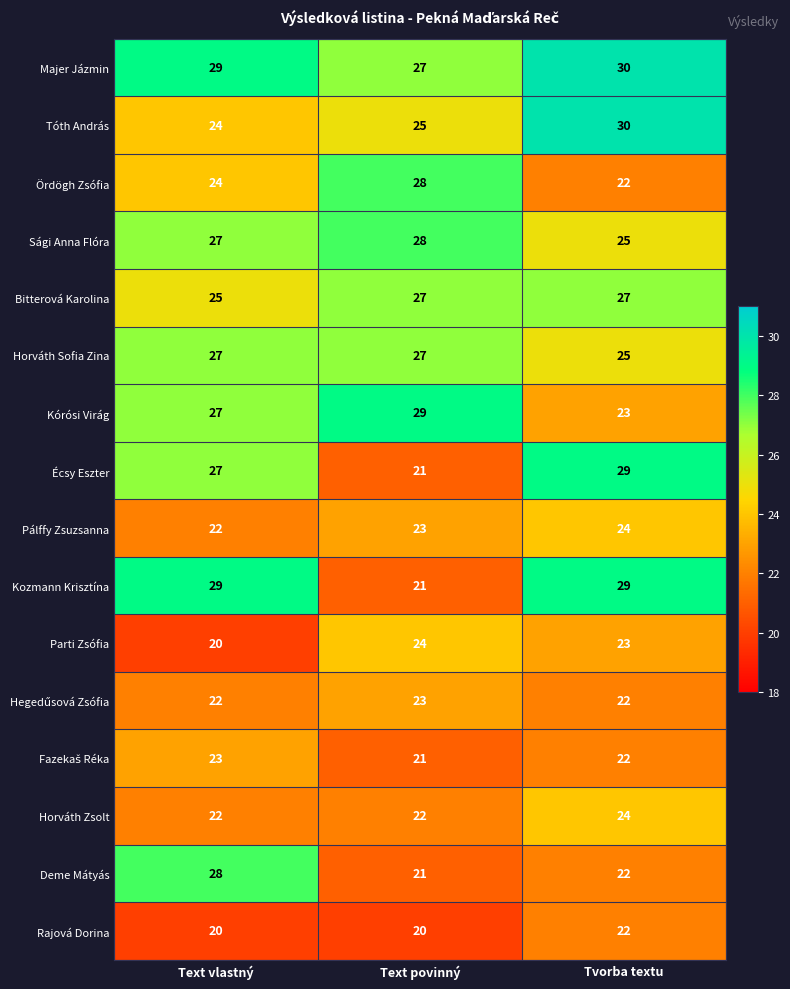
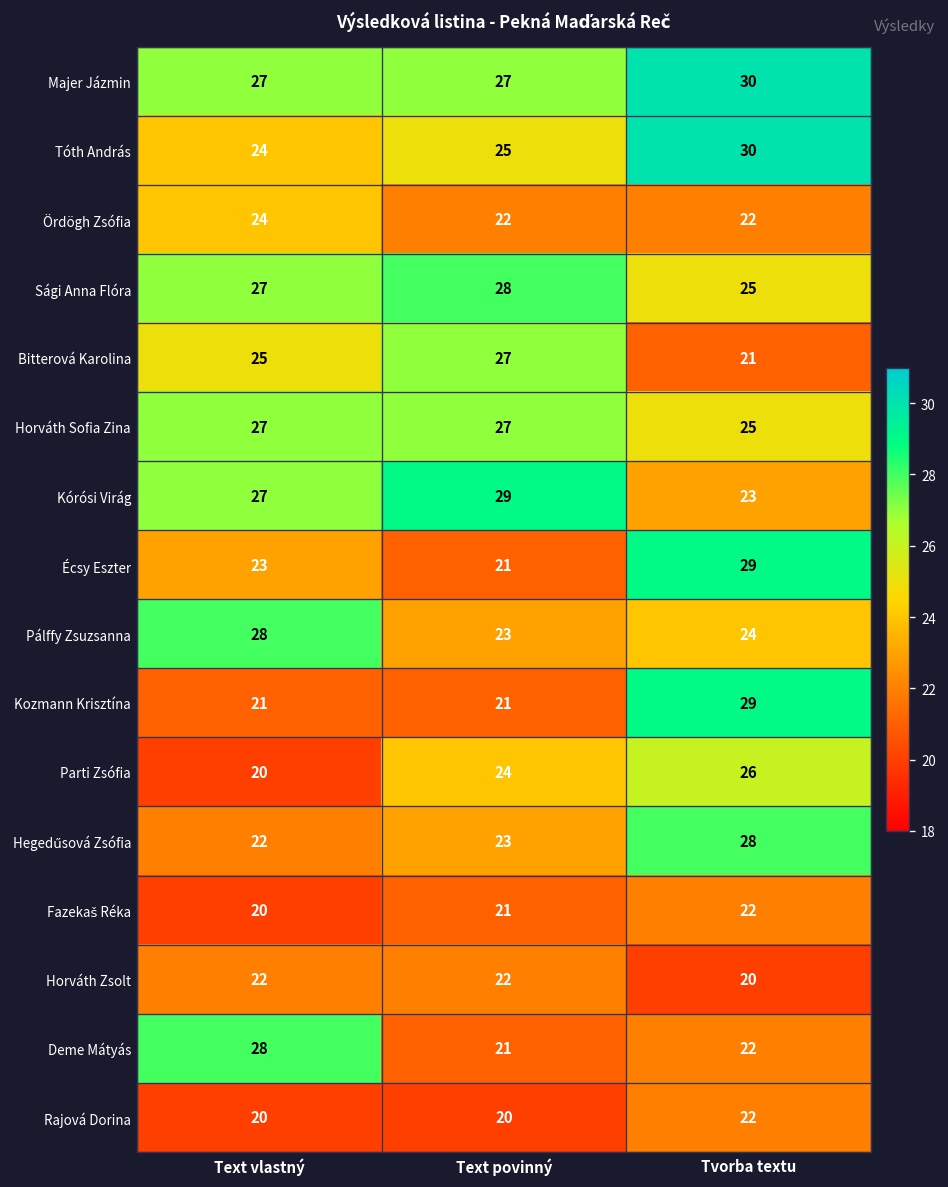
  {
    "Majer Jázmin": {
-     "Text vlastný": 29,
+     "Text vlastný": 27,
      "Text povinný": 27,
      "Tvorba textu": 30
    },
    "Tóth András": {
      "Text vlastný": 24,
      "Text povinný": 25,
      "Tvorba textu": 30
    },
    "Ördögh Zsófia": {
      "Text vlastný": 24,
-     "Text povinný": 28,
+     "Text povinný": 22,
      "Tvorba textu": 22
    },
    "Sági Anna Flóra": {
      "Text vlastný": 27,
      "Text povinný": 28,
      "Tvorba textu": 25
    },
    "Bitterová Karolina": {
      "Text vlastný": 25,
      "Text povinný": 27,
-     "Tvorba textu": 27
+     "Tvorba textu": 21
    },
    "Horváth Sofia Zina": {
      "Text vlastný": 27,
      "Text povinný": 27,
      "Tvorba textu": 25
    },
    "Kórósi Virág": {
      "Text vlastný": 27,
      "Text povinný": 29,
      "Tvorba textu": 23
    },
    "Écsy Eszter": {
-     "Text vlastný": 27,
+     "Text vlastný": 23,
      "Text povinný": 21,
      "Tvorba textu": 29
    },
    "Pálffy Zsuzsanna": {
-     "Text vlastný": 22,
+     "Text vlastný": 28,
      "Text povinný": 23,
      "Tvorba textu": 24
    },
    "Kozmann Krisztína": {
-     "Text vlastný": 29,
+     "Text vlastný": 21,
      "Text povinný": 21,
      "Tvorba textu": 29
    },
    "Parti Zsófia": {
      "Text vlastný": 20,
      "Text povinný": 24,
-     "Tvorba textu": 23
+     "Tvorba textu": 26
    },
    "Hegedűsová Zsófia": {
      "Text vlastný": 22,
      "Text povinný": 23,
-     "Tvorba textu": 22
+     "Tvorba textu": 28
    },
    "Fazekaš Réka": {
-     "Text vlastný": 23,
+     "Text vlastný": 20,
      "Text povinný": 21,
      "Tvorba textu": 22
    },
    "Horváth Zsolt": {
      "Text vlastný": 22,
      "Text povinný": 22,
-     "Tvorba textu": 24
+     "Tvorba textu": 20
    },
    "Deme Mátyás": {
      "Text vlastný": 28,
      "Text povinný": 21,
      "Tvorba textu": 22
    },
    "Rajová Dorina": {
      "Text vlastný": 20,
      "Text povinný": 20,
      "Tvorba textu": 22
    }
  }
